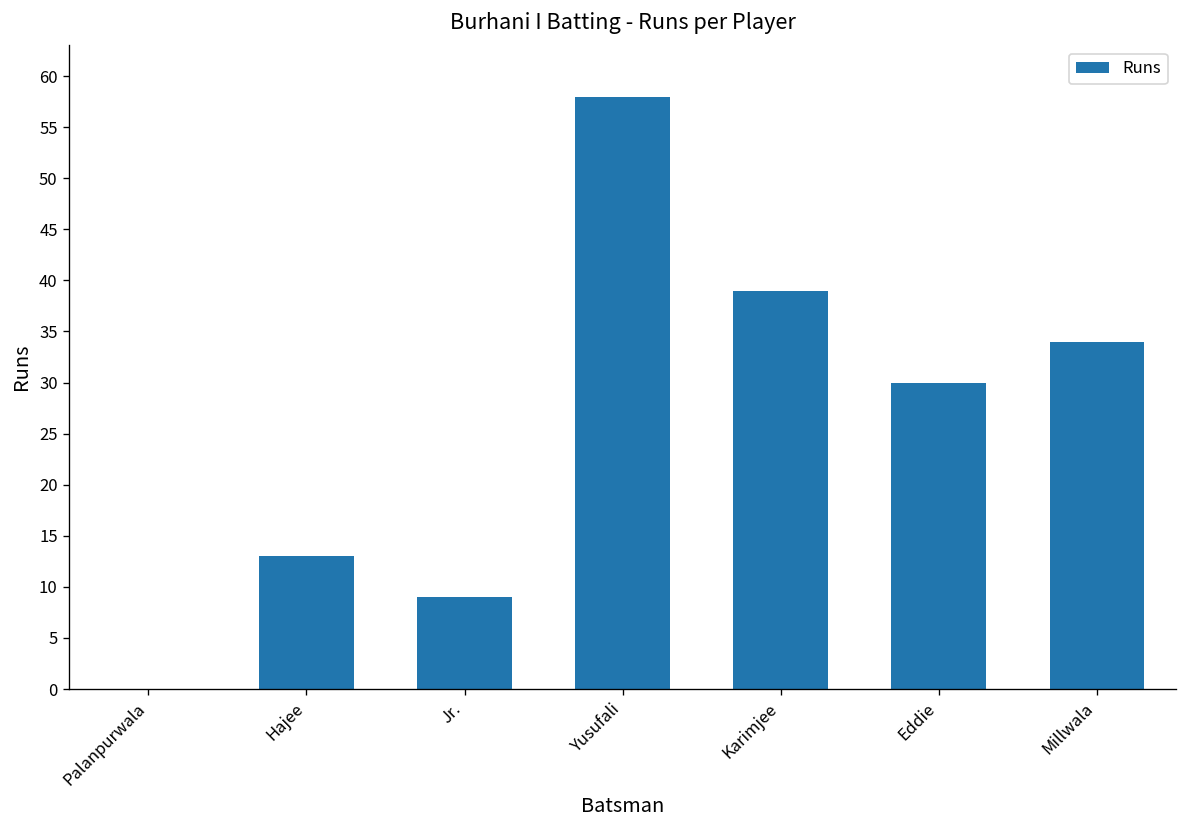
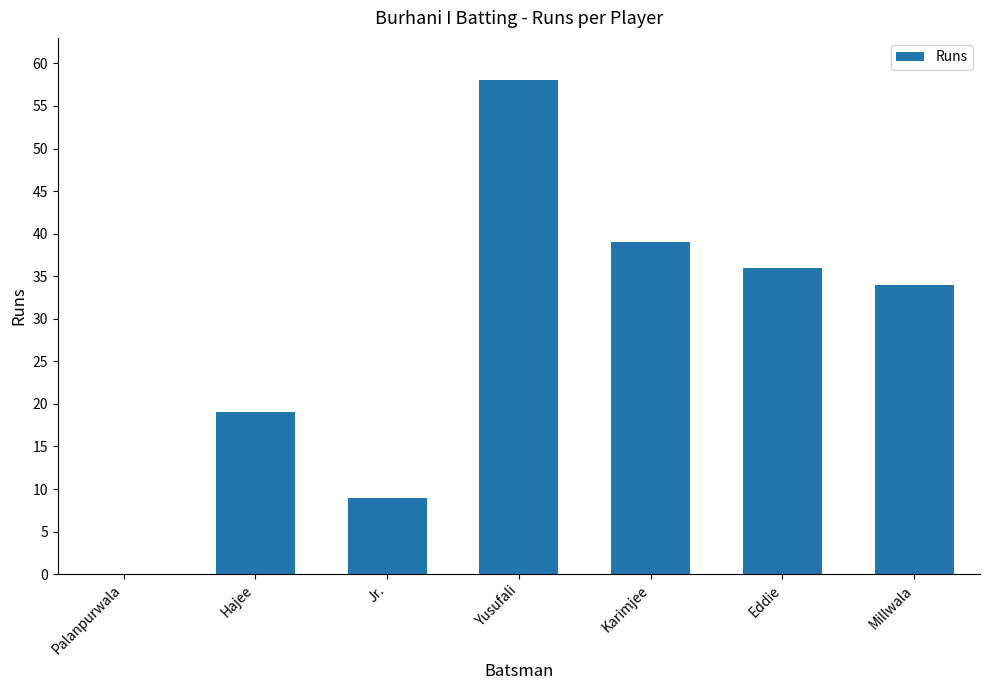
  {
    "Palanpurwala": 0,
-   "Hajee": 13,
+   "Hajee": 19,
    "Jr.": 9,
    "Yusufali": 58,
    "Karimjee": 39,
-   "Eddie": 30,
+   "Eddie": 36,
    "Millwala": 34
  }
